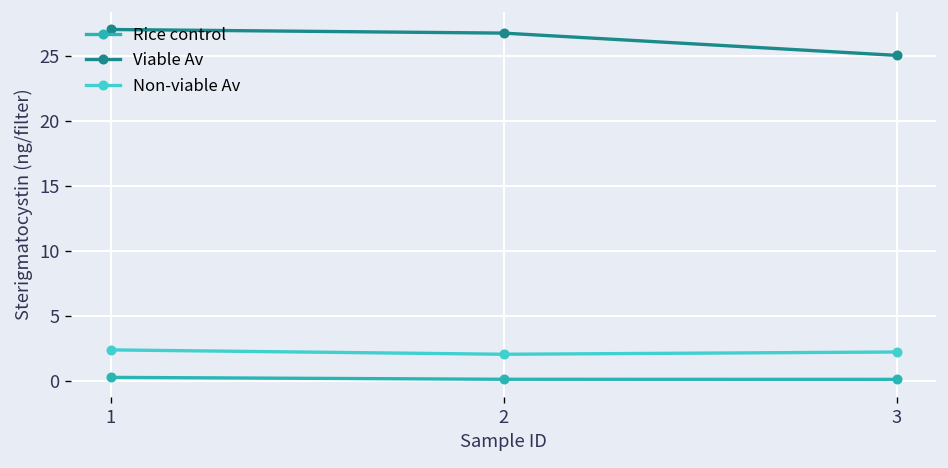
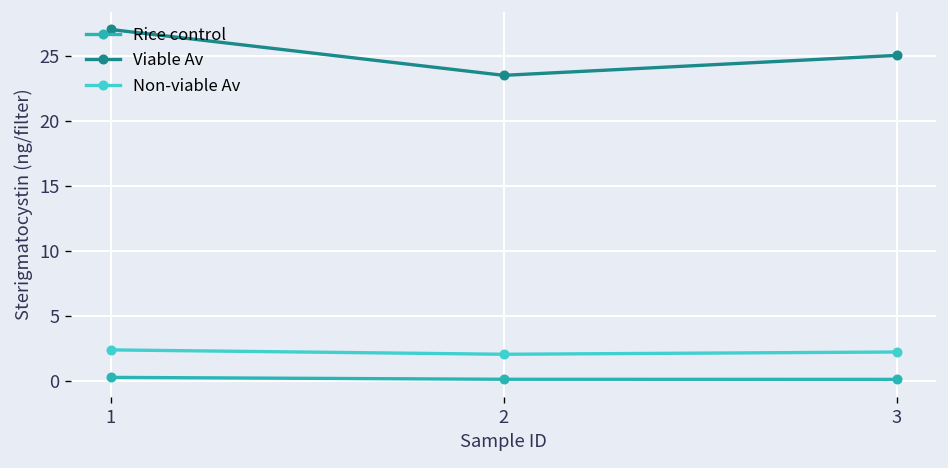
  {
    "Viable Av": {
      "1": 27.1,
-     "2": 26.8,
+     "2": 23.5,
      "3": 25.1
    }
  }
